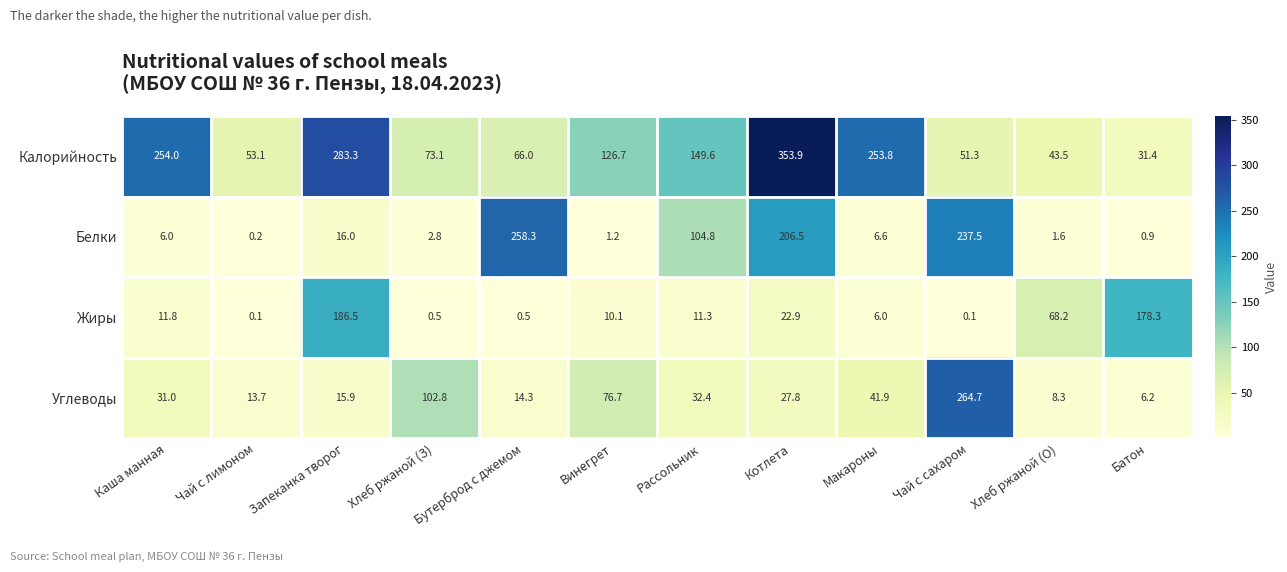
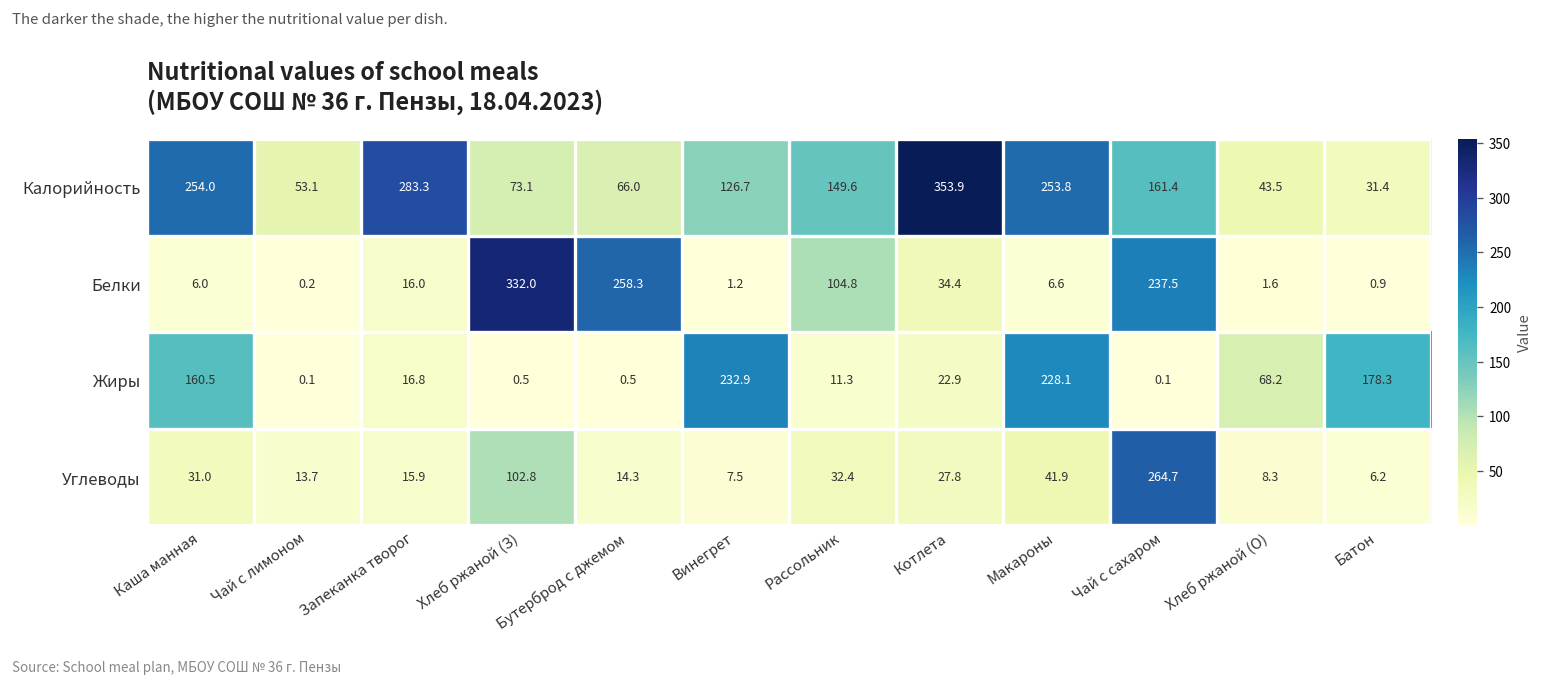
  {
    "Калорийность": {
      "Каша манная": 254.0,
      "Чай с лимоном": 53.1,
      "Запеканка творог": 283.3,
      "Хлеб ржаной (З)": 73.1,
      "Бутерброд с джемом": 66.0,
      "Винегрет": 126.7,
      "Рассольник": 149.6,
      "Котлета": 353.9,
      "Макароны": 253.8,
-     "Чай с сахаром": 51.3,
+     "Чай с сахаром": 161.4,
      "Хлеб ржаной (О)": 43.5,
      "Батон": 31.4
    },
    "Белки": {
      "Каша манная": 6.0,
      "Чай с лимоном": 0.2,
      "Запеканка творог": 16.0,
-     "Хлеб ржаной (З)": 2.8,
+     "Хлеб ржаной (З)": 332.0,
      "Бутерброд с джемом": 258.3,
      "Винегрет": 1.2,
      "Рассольник": 104.8,
-     "Котлета": 206.5,
+     "Котлета": 34.4,
      "Макароны": 6.6,
      "Чай с сахаром": 237.5,
      "Хлеб ржаной (О)": 1.6,
      "Батон": 0.9
    },
    "Жиры": {
-     "Каша манная": 11.8,
+     "Каша манная": 160.5,
      "Чай с лимоном": 0.1,
-     "Запеканка творог": 186.5,
+     "Запеканка творог": 16.8,
      "Хлеб ржаной (З)": 0.5,
      "Бутерброд с джемом": 0.5,
-     "Винегрет": 10.1,
+     "Винегрет": 232.9,
      "Рассольник": 11.3,
      "Котлета": 22.9,
-     "Макароны": 6.0,
+     "Макароны": 228.1,
      "Чай с сахаром": 0.1,
      "Хлеб ржаной (О)": 68.2,
      "Батон": 178.3
    },
    "Углеводы": {
      "Каша манная": 31.0,
      "Чай с лимоном": 13.7,
      "Запеканка творог": 15.9,
      "Хлеб ржаной (З)": 102.8,
      "Бутерброд с джемом": 14.3,
-     "Винегрет": 76.7,
+     "Винегрет": 7.5,
      "Рассольник": 32.4,
      "Котлета": 27.8,
      "Макароны": 41.9,
      "Чай с сахаром": 264.7,
      "Хлеб ржаной (О)": 8.3,
      "Батон": 6.2
    }
  }
